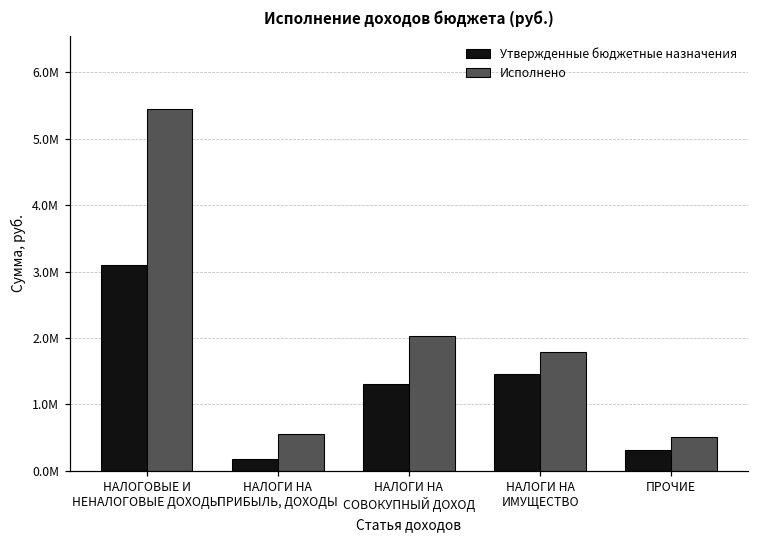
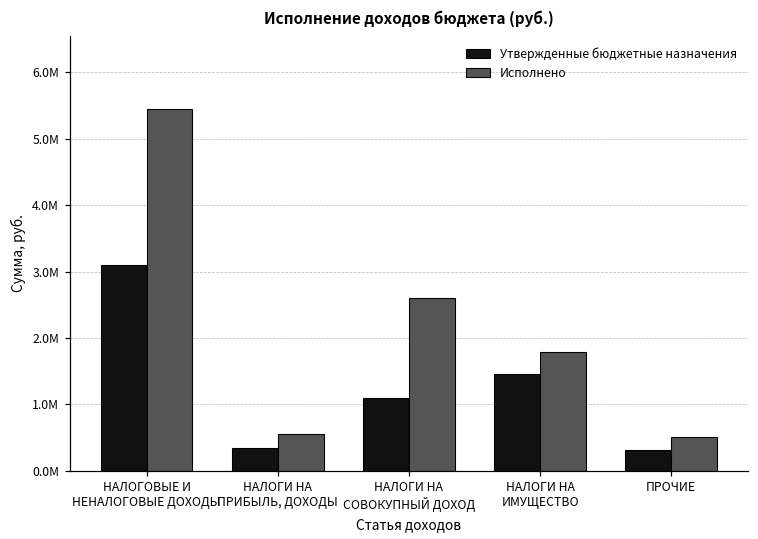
  {
    "Утвержденные бюджетные назначения": {
      "НАЛОГОВЫЕ И НЕНАЛОГОВЫЕ ДОХОДЫ": 3100000,
-     "НАЛОГИ НА ПРИБЫЛЬ, ДОХОДЫ": 200000,
-     "НАЛОГИ НА СОВОКУПНЫЙ ДОХОД": 1300000,
+     "НАЛОГИ НА ПРИБЫЛЬ, ДОХОДЫ": 300000,
+     "НАЛОГИ НА СОВОКУПНЫЙ ДОХОД": 1100000,
      "НАЛОГИ НА ИМУЩЕСТВО": 1500000,
      "ПРОЧИЕ": 300000
    },
    "Исполнено": {
      "НАЛОГОВЫЕ И НЕНАЛОГОВЫЕ ДОХОДЫ": 5500000,
      "НАЛОГИ НА ПРИБЫЛЬ, ДОХОДЫ": 600000,
-     "НАЛОГИ НА СОВОКУПНЫЙ ДОХОД": 2000000,
+     "НАЛОГИ НА СОВОКУПНЫЙ ДОХОД": 2600000,
      "НАЛОГИ НА ИМУЩЕСТВО": 1800000,
      "ПРОЧИЕ": 500000
    }
  }
